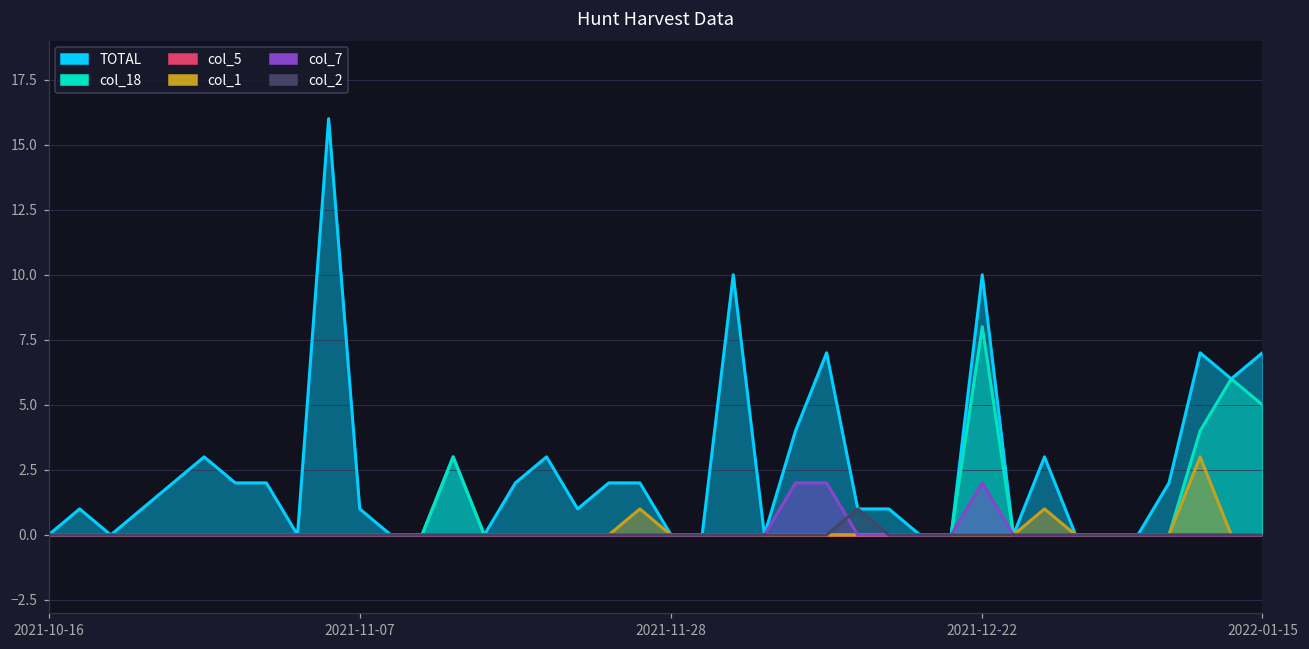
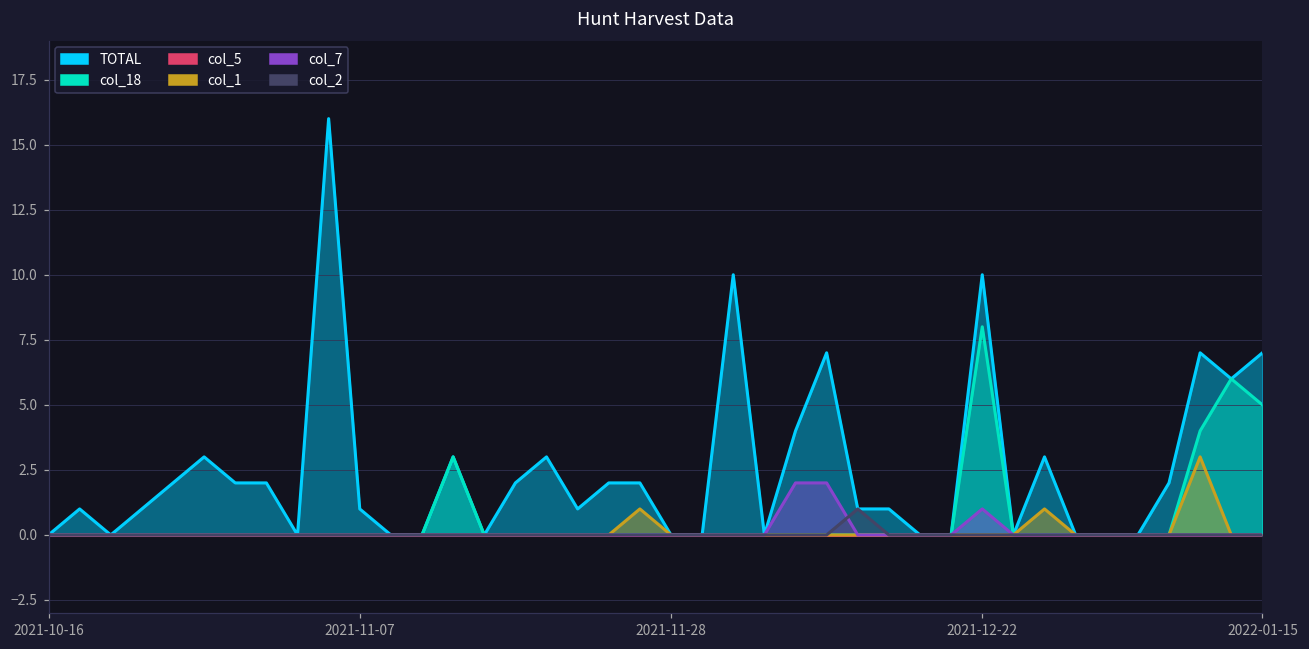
  {
    "col_7": {
-     "2021-12-22": 2
+     "2021-12-22": 1
    }
  }
